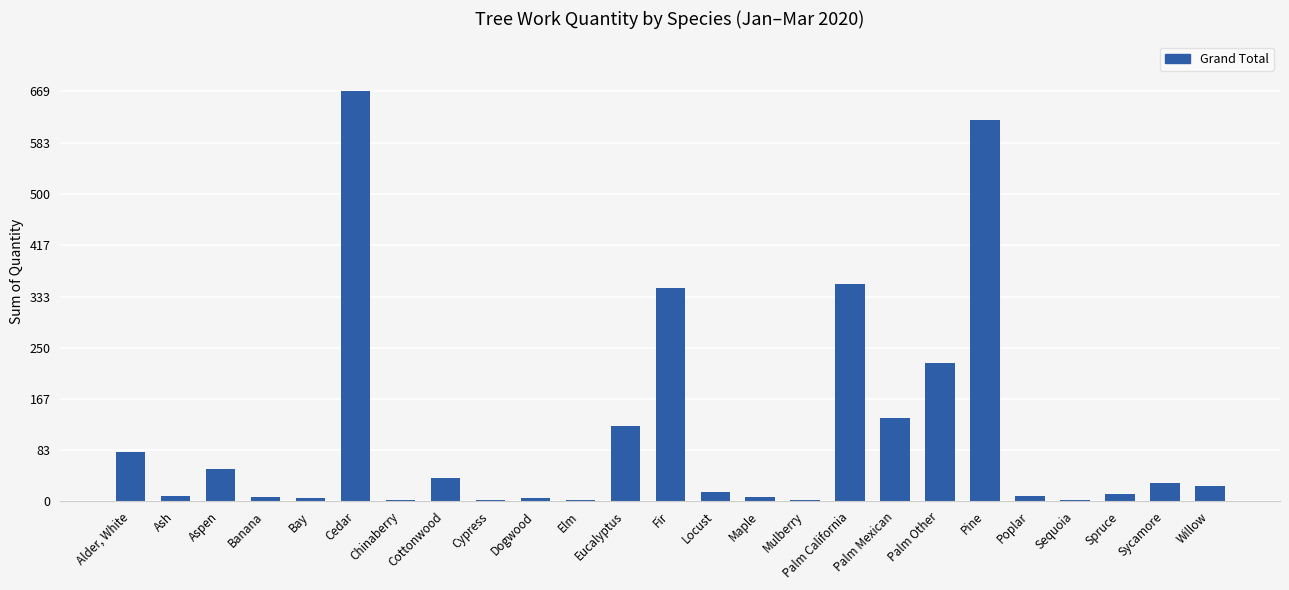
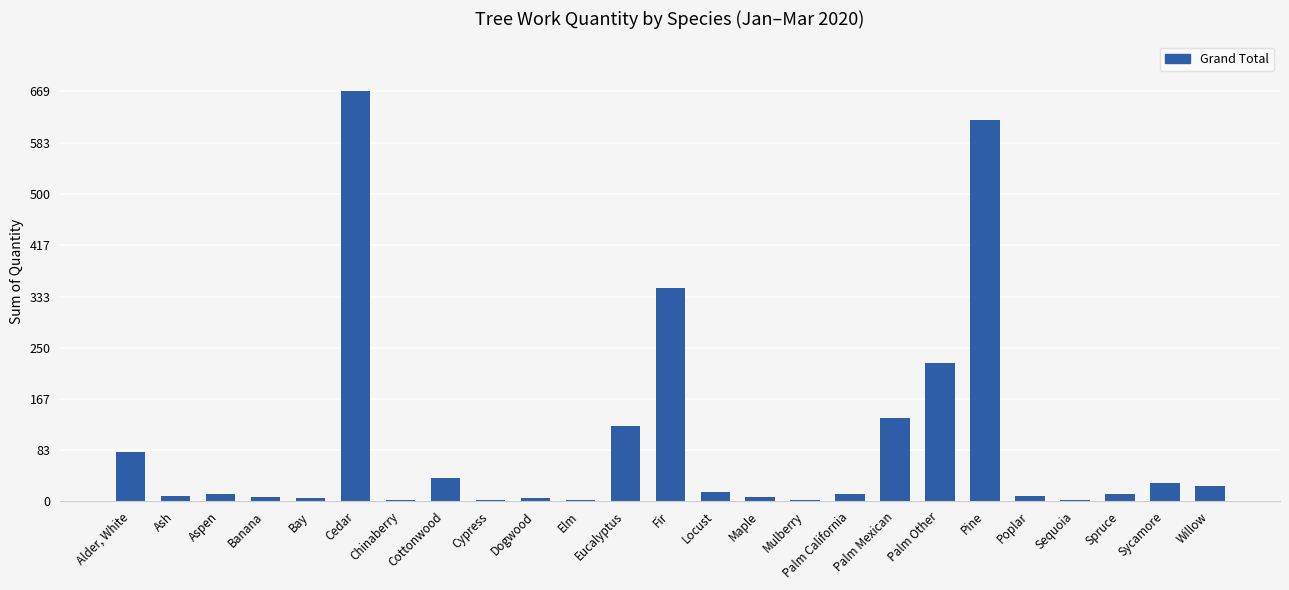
  {
    "Alder, White": 80,
    "Ash": 10,
-   "Aspen": 50,
+   "Aspen": 10,
    "Banana": 10,
    "Bay": 10,
    "Cedar": 670,
    "Cottonwood": 40,
    "Dogwood": 10,
    "Eucalyptus": 120,
    "Fir": 350,
    "Locust": 20,
    "Maple": 10,
-   "Palm California": 350,
+   "Palm California": 10,
    "Palm Mexican": 140,
    "Palm Other": 230,
    "Pine": 620,
    "Poplar": 10,
    "Spruce": 10,
    "Sycamore": 30,
    "Willow": 20
  }
